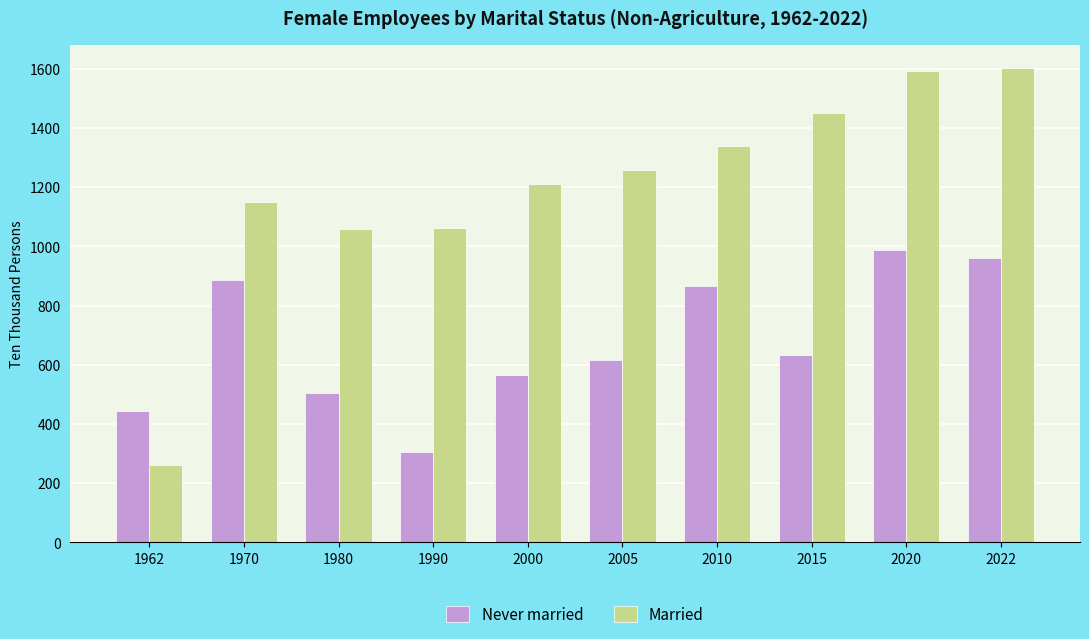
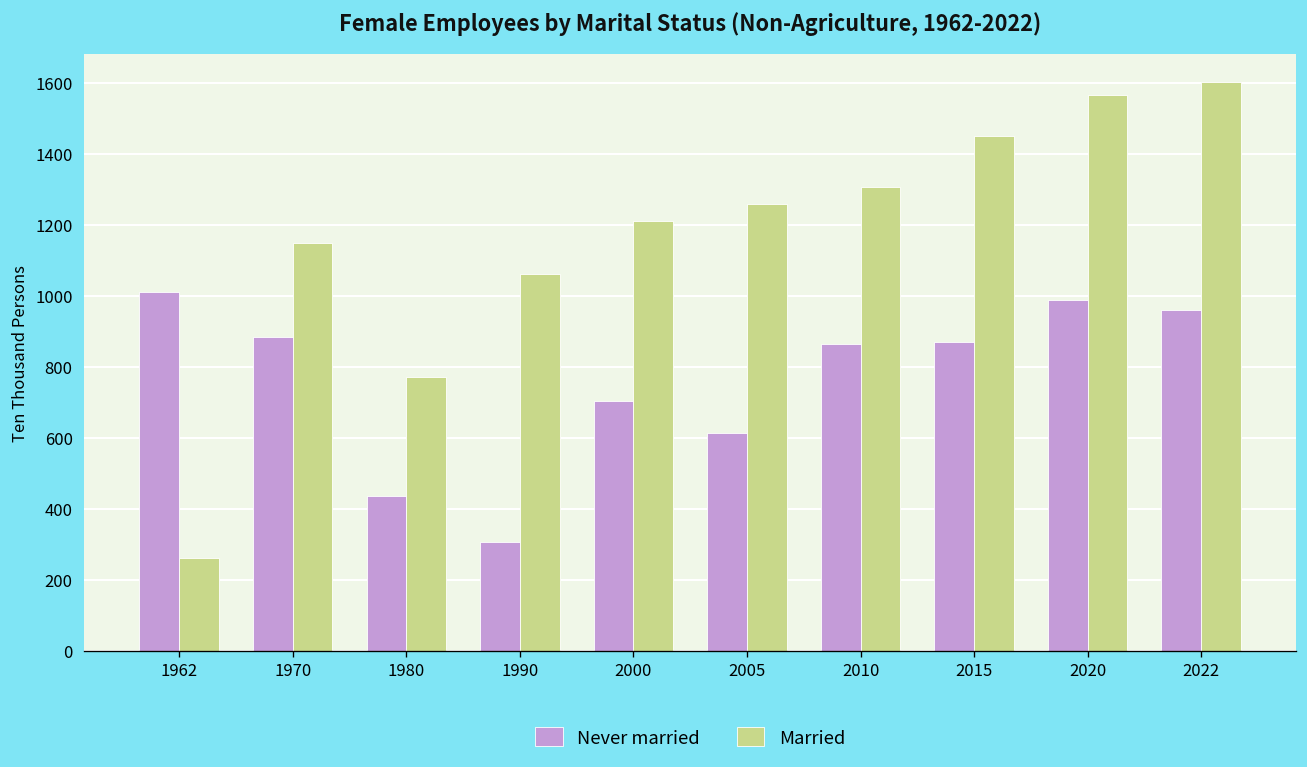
  {
    "Never married": {
-     "1962": 440,
+     "1962": 1010,
      "1970": 890,
-     "1980": 500,
+     "1980": 440,
      "1990": 310,
-     "2000": 570,
+     "2000": 700,
      "2005": 620,
      "2010": 870,
-     "2015": 630,
+     "2015": 870,
      "2020": 990,
      "2022": 960
    },
    "Married": {
      "1962": 260,
      "1970": 1150,
-     "1980": 1060,
+     "1980": 770,
      "1990": 1060,
      "2000": 1210,
      "2005": 1260,
-     "2010": 1340,
+     "2010": 1310,
      "2015": 1450,
-     "2020": 1590,
+     "2020": 1570,
      "2022": 1600
    }
  }
